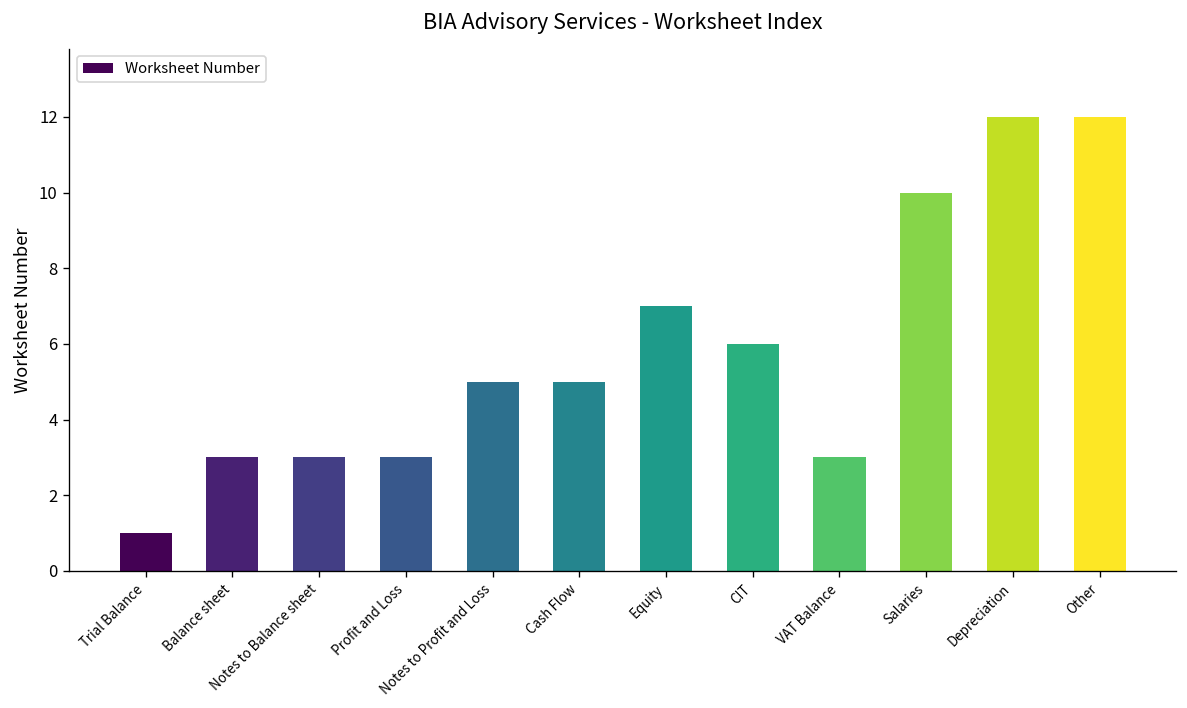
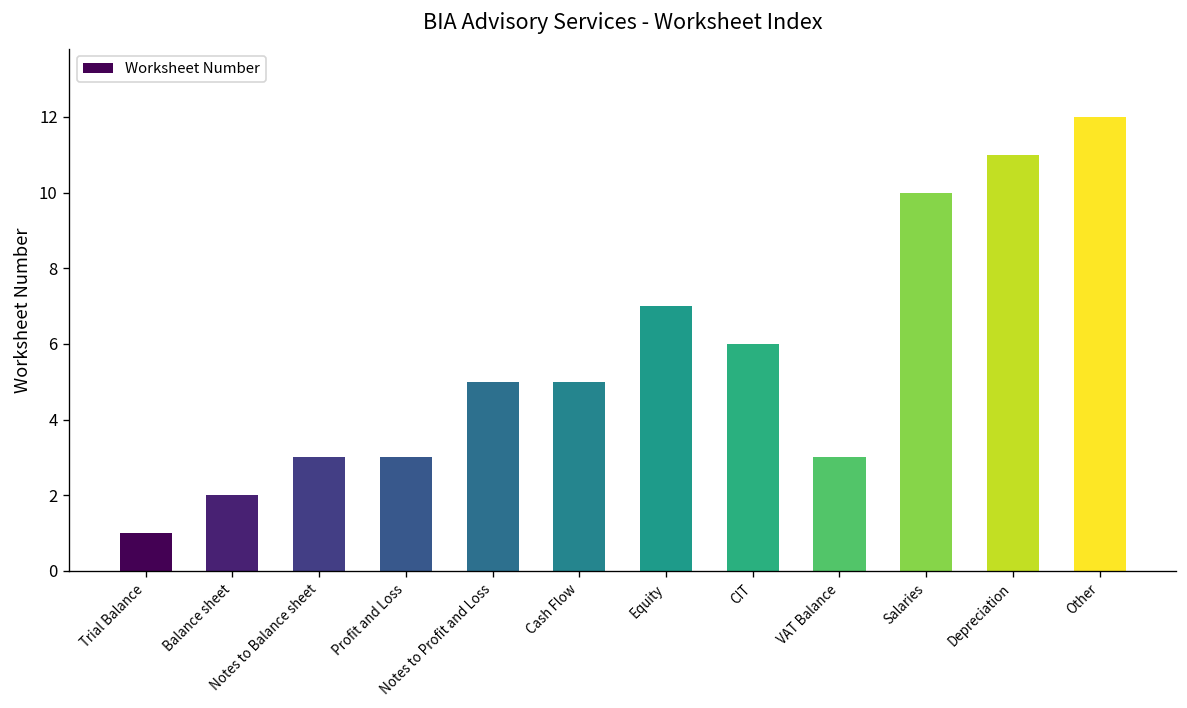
  {
    "Trial Balance": 1,
-   "Balance sheet": 3,
+   "Balance sheet": 2,
    "Notes to Balance sheet": 3,
    "Profit and Loss": 3,
    "Notes to Profit and Loss": 5,
    "Cash Flow": 5,
    "Equity": 7,
    "CIT": 6,
    "VAT Balance": 3,
    "Salaries": 10,
-   "Depreciation": 12,
+   "Depreciation": 11,
    "Other": 12
  }
